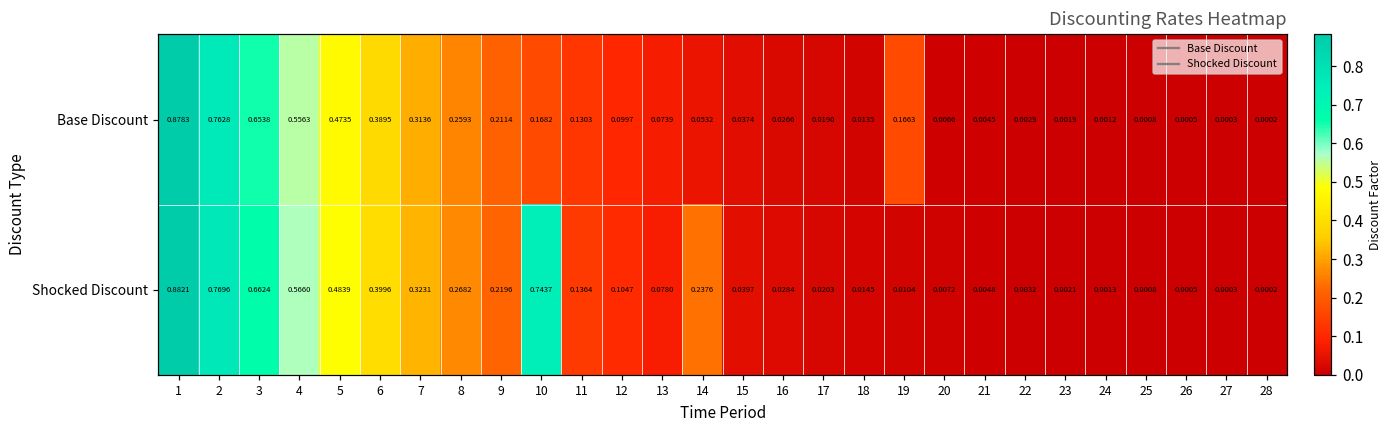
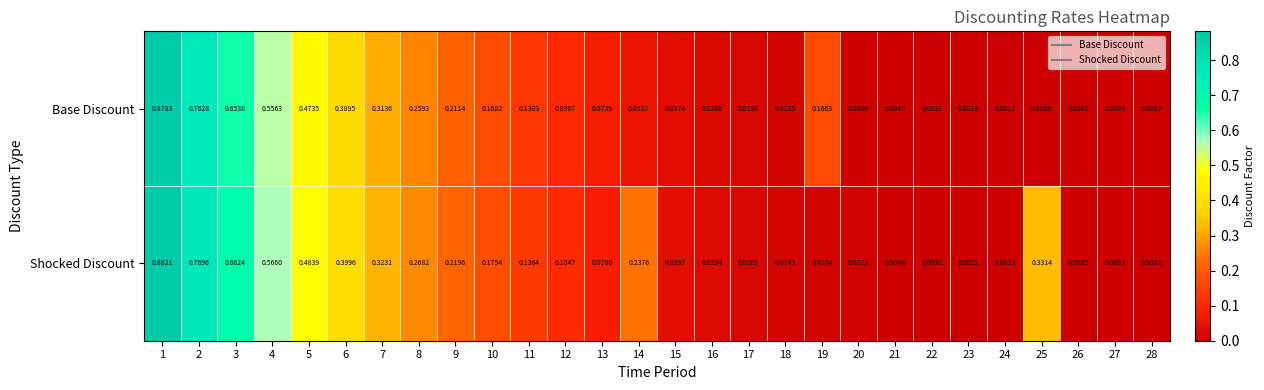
  {
    "Base Discount": {
      "1": 0.8783,
      "2": 0.7628,
      "3": 0.6538,
      "4": 0.5563,
      "5": 0.4735,
      "6": 0.3895,
      "7": 0.3136,
      "8": 0.2593,
      "9": 0.2114,
      "10": 0.1682,
      "11": 0.1303,
      "12": 0.0997,
      "13": 0.0739,
      "14": 0.0532,
      "15": 0.0374,
      "16": 0.0266,
      "17": 0.0190,
      "18": 0.0135,
      "19": 0.1663,
      "20": 0.0066,
      "21": 0.0045,
      "22": 0.0029,
      "23": 0.0019,
      "24": 0.0012,
      "25": 0.0008,
      "26": 0.0005,
      "27": 0.0003,
      "28": 0.0002
    },
    "Shocked Discount": {
      "1": 0.8821,
      "2": 0.7696,
      "3": 0.6624,
      "4": 0.5660,
      "5": 0.4839,
      "6": 0.3996,
      "7": 0.3231,
      "8": 0.2682,
      "9": 0.2196,
-     "10": 0.7437,
+     "10": 0.1754,
      "11": 0.1364,
      "12": 0.1047,
      "13": 0.0780,
      "14": 0.2376,
      "15": 0.0397,
      "16": 0.0284,
      "17": 0.0203,
      "18": 0.0145,
      "19": 0.0104,
      "20": 0.0072,
      "21": 0.0048,
      "22": 0.0032,
      "23": 0.0021,
      "24": 0.0013,
-     "25": 0.0008,
+     "25": 0.3314,
      "26": 0.0005,
      "27": 0.0003,
      "28": 0.0002
    }
  }
